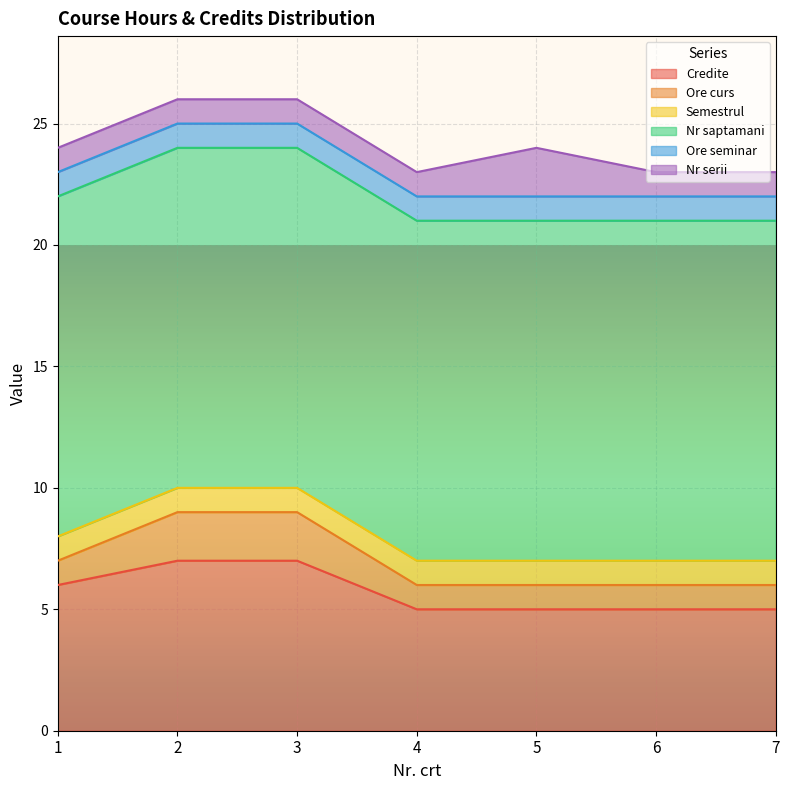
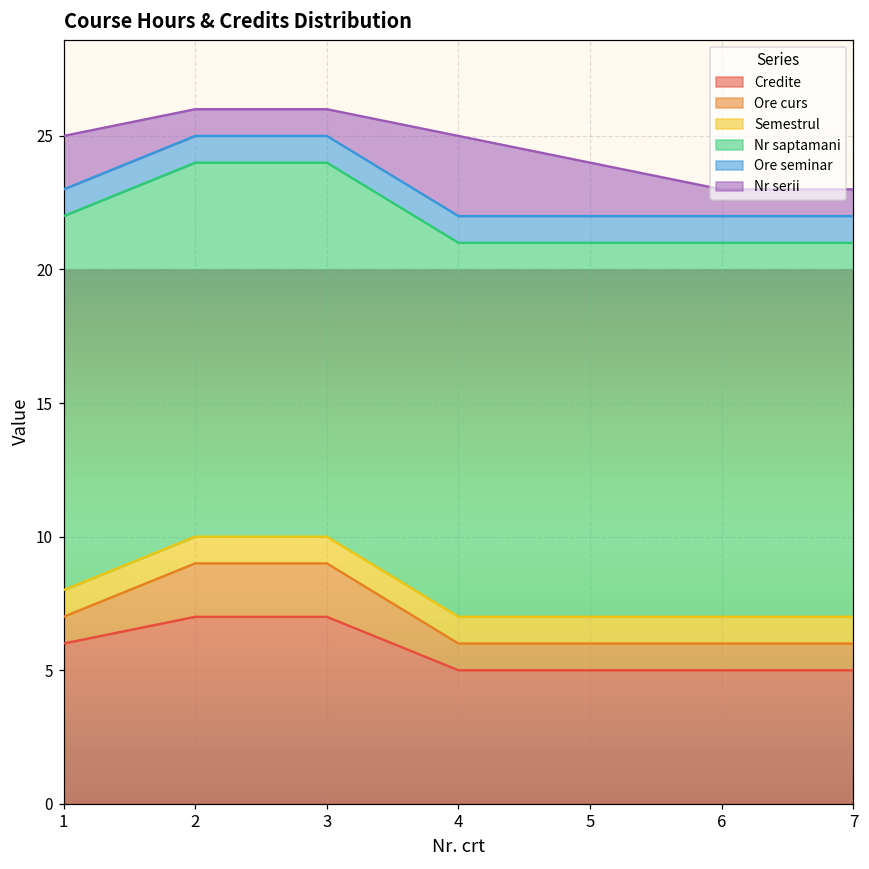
  {
    "Semestrul": {
      "1": 1,
      "2": 1,
      "3": 1,
      "4": 1,
      "5": 1,
      "6": 1,
      "7": 1
    },
    "Nr saptamani": {
      "1": 14,
      "2": 14,
      "3": 14,
      "4": 14,
      "5": 14,
      "6": 14,
      "7": 14
    },
    "Ore seminar": {
      "1": 1,
      "2": 1,
      "3": 1,
      "4": 1,
      "5": 1,
      "6": 1,
      "7": 1
    },
    "Nr serii": {
-     "1": 1,
+     "1": 2,
      "2": 1,
      "3": 1,
-     "4": 1,
+     "4": 3,
      "5": 2,
      "7": 1
    }
  }
